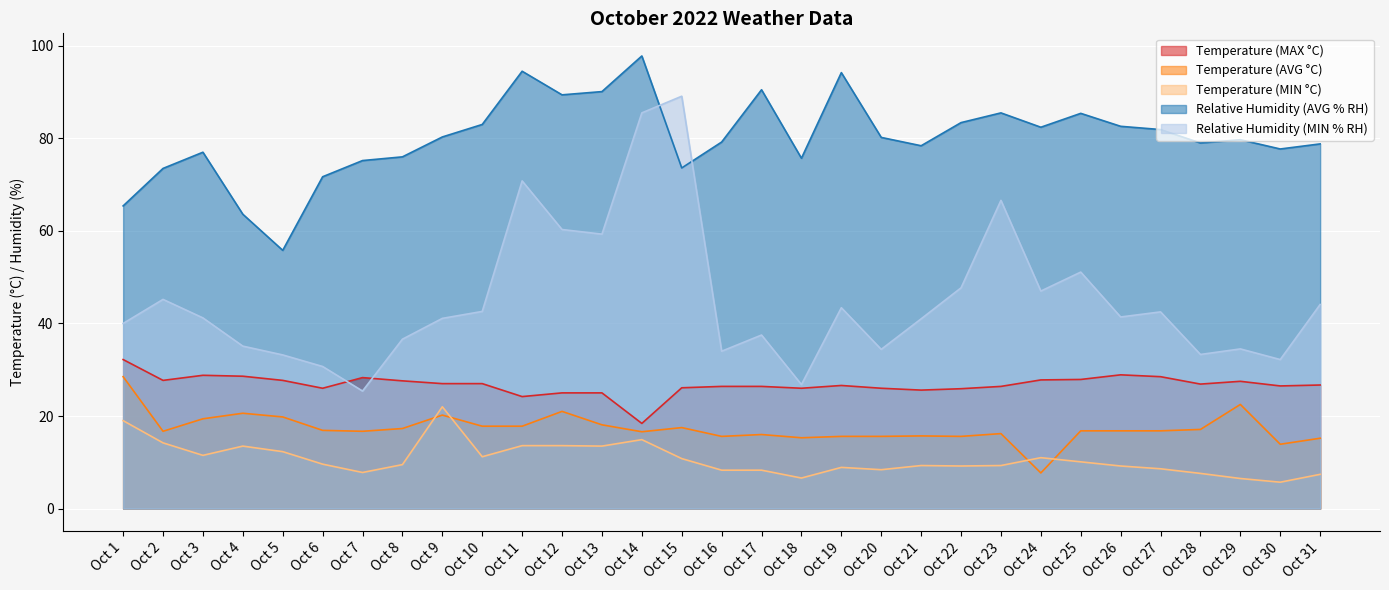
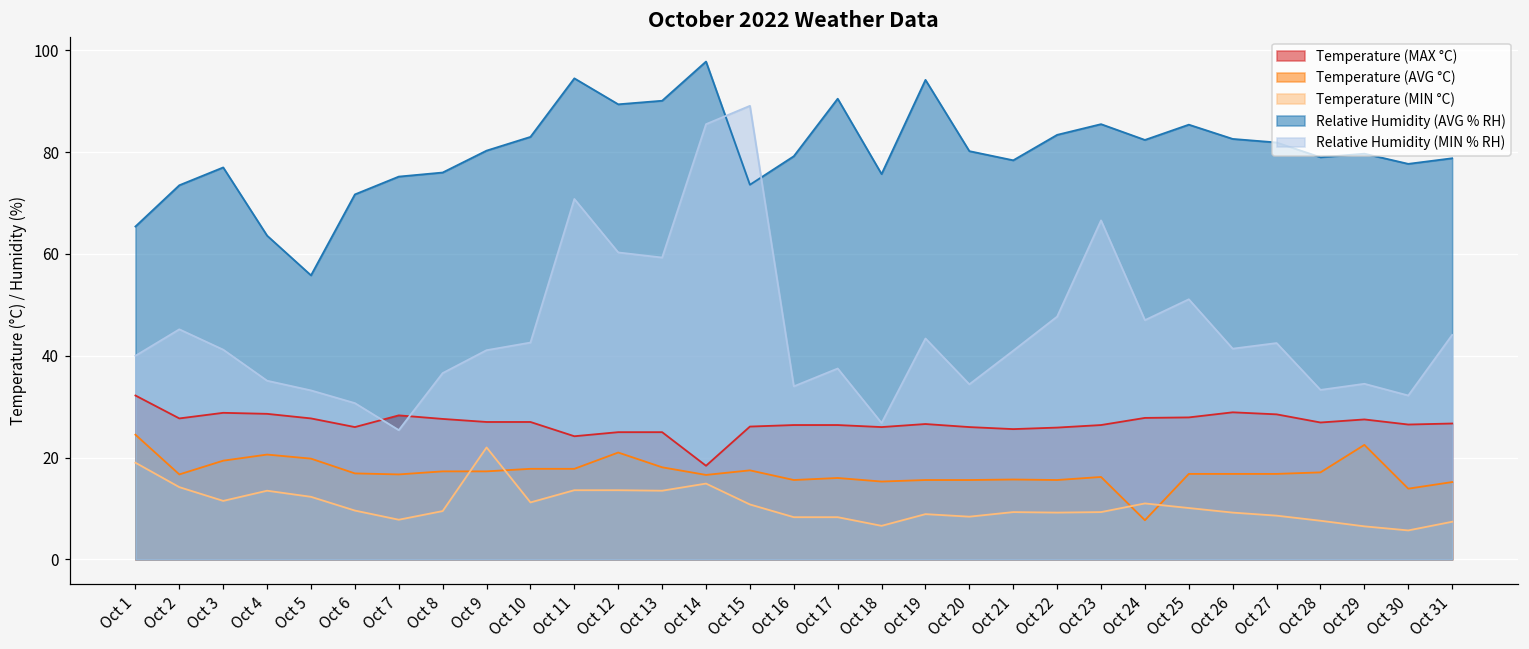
  {
    "Temperature (MAX °C)": {
      "Oct 1": 32,
      "Oct 2": 28,
      "Oct 3": 29,
      "Oct 4": 29,
      "Oct 5": 28,
      "Oct 6": 26,
      "Oct 7": 28,
      "Oct 8": 28,
      "Oct 9": 27,
      "Oct 10": 27,
      "Oct 11": 24,
      "Oct 12": 25,
      "Oct 13": 25,
      "Oct 14": 18,
      "Oct 15": 26,
      "Oct 16": 26,
      "Oct 17": 26,
      "Oct 18": 26,
      "Oct 19": 27,
      "Oct 20": 26,
      "Oct 21": 26,
      "Oct 22": 26,
      "Oct 23": 26,
      "Oct 24": 28,
      "Oct 25": 28,
      "Oct 26": 29,
      "Oct 27": 29,
      "Oct 28": 27,
      "Oct 29": 28,
      "Oct 30": 27,
      "Oct 31": 27
    },
    "Temperature (AVG °C)": {
-     "Oct 1": 29,
+     "Oct 1": 25,
      "Oct 2": 17,
      "Oct 3": 19,
      "Oct 4": 21,
      "Oct 5": 20,
      "Oct 6": 17,
      "Oct 7": 17,
      "Oct 8": 17,
-     "Oct 9": 20,
+     "Oct 9": 17,
      "Oct 10": 18,
      "Oct 11": 18,
      "Oct 12": 21,
      "Oct 13": 18,
      "Oct 14": 17,
      "Oct 15": 18,
      "Oct 16": 16,
      "Oct 17": 16,
      "Oct 18": 15,
      "Oct 19": 16,
      "Oct 20": 16,
      "Oct 21": 16,
      "Oct 22": 16,
      "Oct 23": 16,
      "Oct 24": 8,
      "Oct 25": 17,
      "Oct 26": 17,
      "Oct 27": 17,
      "Oct 28": 17,
      "Oct 29": 23,
      "Oct 30": 14,
      "Oct 31": 15
    },
    "Temperature (MIN °C)": {
      "Oct 1": 19,
      "Oct 2": 14,
      "Oct 3": 12,
      "Oct 4": 14,
      "Oct 5": 12,
      "Oct 6": 10,
      "Oct 7": 8,
      "Oct 8": 10,
      "Oct 9": 22,
      "Oct 10": 11,
      "Oct 11": 14,
      "Oct 12": 14,
      "Oct 13": 14,
      "Oct 14": 15,
      "Oct 15": 11,
      "Oct 16": 8,
      "Oct 17": 8,
      "Oct 18": 7,
      "Oct 19": 9,
      "Oct 20": 8,
      "Oct 21": 9,
      "Oct 22": 9,
      "Oct 23": 9,
      "Oct 24": 11,
      "Oct 25": 10,
      "Oct 26": 9,
      "Oct 27": 9,
      "Oct 28": 8,
      "Oct 29": 7,
      "Oct 30": 6,
      "Oct 31": 7
    },
    "Relative Humidity (AVG % RH)": {
      "Oct 1": 65,
      "Oct 2": 74,
      "Oct 3": 77,
      "Oct 4": 64,
      "Oct 5": 56,
      "Oct 6": 72,
      "Oct 7": 75,
      "Oct 8": 76,
      "Oct 9": 80,
      "Oct 10": 83,
      "Oct 11": 95,
      "Oct 12": 89,
      "Oct 13": 90,
      "Oct 14": 98,
      "Oct 15": 74,
      "Oct 16": 79,
      "Oct 17": 91,
      "Oct 18": 76,
      "Oct 19": 94,
      "Oct 20": 80,
      "Oct 21": 78,
      "Oct 22": 83,
      "Oct 23": 86,
      "Oct 24": 82,
      "Oct 25": 85,
      "Oct 26": 83,
      "Oct 28": 79,
      "Oct 30": 78,
      "Oct 31": 79
    },
    "Relative Humidity (MIN % RH)": {
      "Oct 1": 40,
      "Oct 2": 45,
      "Oct 3": 41,
      "Oct 4": 35,
      "Oct 5": 33,
      "Oct 6": 31,
      "Oct 7": 25,
      "Oct 8": 37,
      "Oct 9": 41,
      "Oct 10": 43,
      "Oct 11": 71,
      "Oct 12": 60,
      "Oct 13": 59,
      "Oct 14": 86,
      "Oct 15": 89,
      "Oct 16": 34,
      "Oct 17": 38,
      "Oct 18": 27,
      "Oct 19": 43,
      "Oct 20": 34,
      "Oct 21": 41,
      "Oct 22": 48,
      "Oct 23": 67,
      "Oct 24": 47,
      "Oct 25": 51,
      "Oct 26": 41,
      "Oct 27": 43,
      "Oct 28": 33,
      "Oct 29": 35,
      "Oct 30": 32,
      "Oct 31": 44
    }
  }
